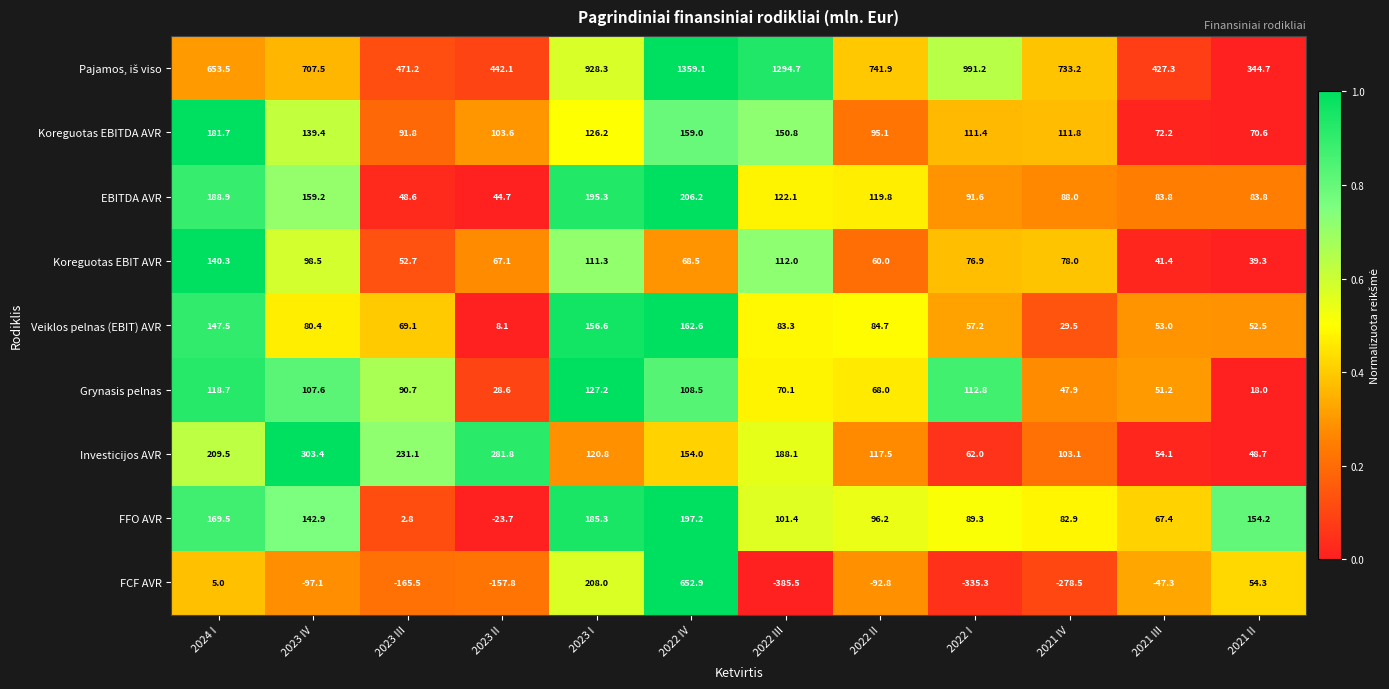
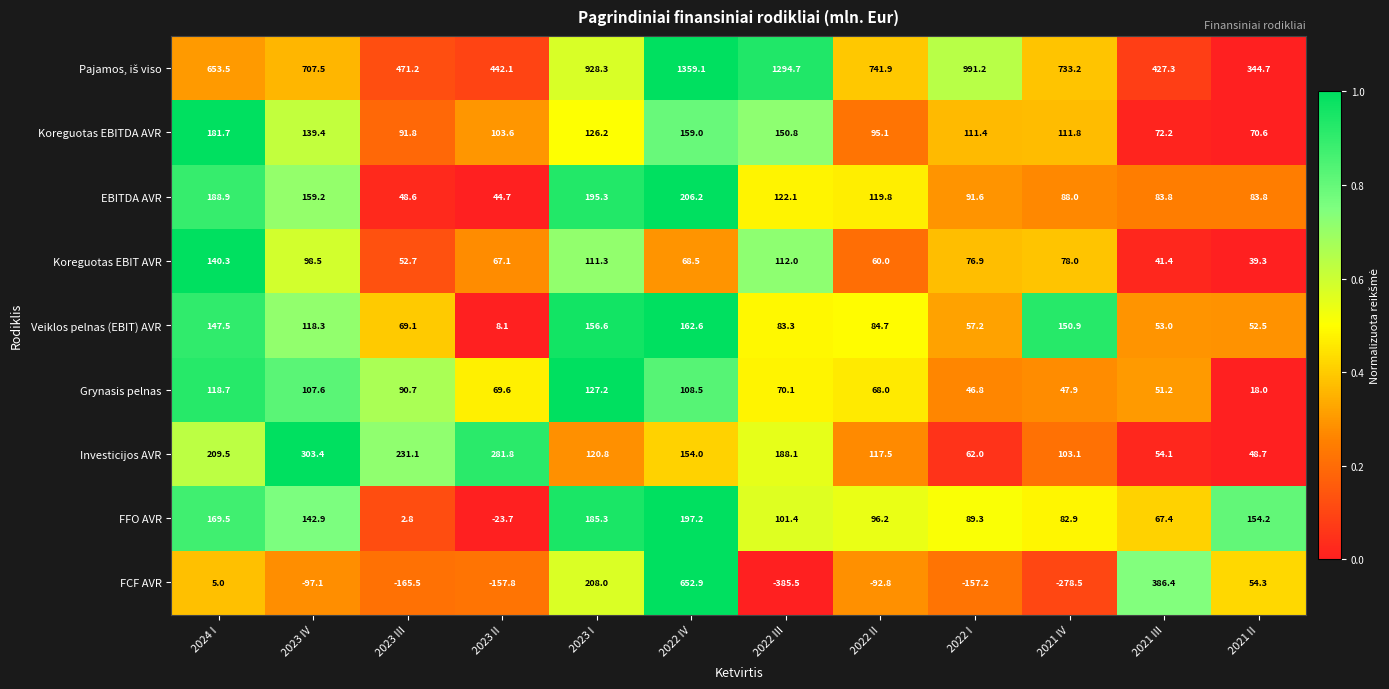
  {
    "Pajamos, iš viso": {
      "2024 I": 653.5,
      "2023 IV": 707.5,
      "2023 III": 471.2,
      "2023 II": 442.1,
      "2023 I": 928.3,
      "2022 IV": 1359.1,
      "2022 III": 1294.7,
      "2022 II": 741.9,
      "2022 I": 991.2,
      "2021 IV": 733.2,
      "2021 III": 427.3,
      "2021 II": 344.7
    },
    "Koreguotas EBITDA AVR": {
      "2024 I": 181.7,
      "2023 IV": 139.4,
      "2023 III": 91.8,
      "2023 II": 103.6,
      "2023 I": 126.2,
      "2022 IV": 159.0,
      "2022 III": 150.8,
      "2022 II": 95.1,
      "2022 I": 111.4,
      "2021 IV": 111.8,
      "2021 III": 72.2,
      "2021 II": 70.6
    },
    "EBITDA AVR": {
      "2024 I": 188.9,
      "2023 IV": 159.2,
      "2023 III": 48.6,
      "2023 II": 44.7,
      "2023 I": 195.3,
      "2022 IV": 206.2,
      "2022 III": 122.1,
      "2022 II": 119.8,
      "2022 I": 91.6,
      "2021 IV": 88.0,
      "2021 III": 83.8,
      "2021 II": 83.8
    },
    "Koreguotas EBIT AVR": {
      "2024 I": 140.3,
      "2023 IV": 98.5,
      "2023 III": 52.7,
      "2023 II": 67.1,
      "2023 I": 111.3,
      "2022 IV": 68.5,
      "2022 III": 112.0,
      "2022 II": 60.0,
      "2022 I": 76.9,
      "2021 IV": 78.0,
      "2021 III": 41.4,
      "2021 II": 39.3
    },
    "Veiklos pelnas (EBIT) AVR": {
      "2024 I": 147.5,
-     "2023 IV": 80.4,
+     "2023 IV": 118.3,
      "2023 III": 69.1,
      "2023 II": 8.1,
      "2023 I": 156.6,
      "2022 IV": 162.6,
      "2022 III": 83.3,
      "2022 II": 84.7,
      "2022 I": 57.2,
-     "2021 IV": 29.5,
+     "2021 IV": 150.9,
      "2021 III": 53.0,
      "2021 II": 52.5
    },
    "Grynasis pelnas": {
      "2024 I": 118.7,
      "2023 IV": 107.6,
      "2023 III": 90.7,
-     "2023 II": 28.6,
+     "2023 II": 69.6,
      "2023 I": 127.2,
      "2022 IV": 108.5,
      "2022 III": 70.1,
      "2022 II": 68.0,
-     "2022 I": 112.8,
+     "2022 I": 46.8,
      "2021 IV": 47.9,
      "2021 III": 51.2,
      "2021 II": 18.0
    },
    "Investicijos AVR": {
      "2024 I": 209.5,
      "2023 IV": 303.4,
      "2023 III": 231.1,
      "2023 II": 281.8,
      "2023 I": 120.8,
      "2022 IV": 154.0,
      "2022 III": 188.1,
      "2022 II": 117.5,
      "2022 I": 62.0,
      "2021 IV": 103.1,
      "2021 III": 54.1,
      "2021 II": 48.7
    },
    "FFO AVR": {
      "2024 I": 169.5,
      "2023 IV": 142.9,
      "2023 III": 2.8,
      "2023 II": -23.7,
      "2023 I": 185.3,
      "2022 IV": 197.2,
      "2022 III": 101.4,
      "2022 II": 96.2,
      "2022 I": 89.3,
      "2021 IV": 82.9,
      "2021 III": 67.4,
      "2021 II": 154.2
    },
    "FCF AVR": {
      "2024 I": 5.0,
      "2023 IV": -97.1,
      "2023 III": -165.5,
      "2023 II": -157.8,
      "2023 I": 208.0,
      "2022 IV": 652.9,
      "2022 III": -385.5,
      "2022 II": -92.8,
-     "2022 I": -335.3,
+     "2022 I": -157.2,
      "2021 IV": -278.5,
-     "2021 III": -47.3,
+     "2021 III": 386.4,
      "2021 II": 54.3
    }
  }
